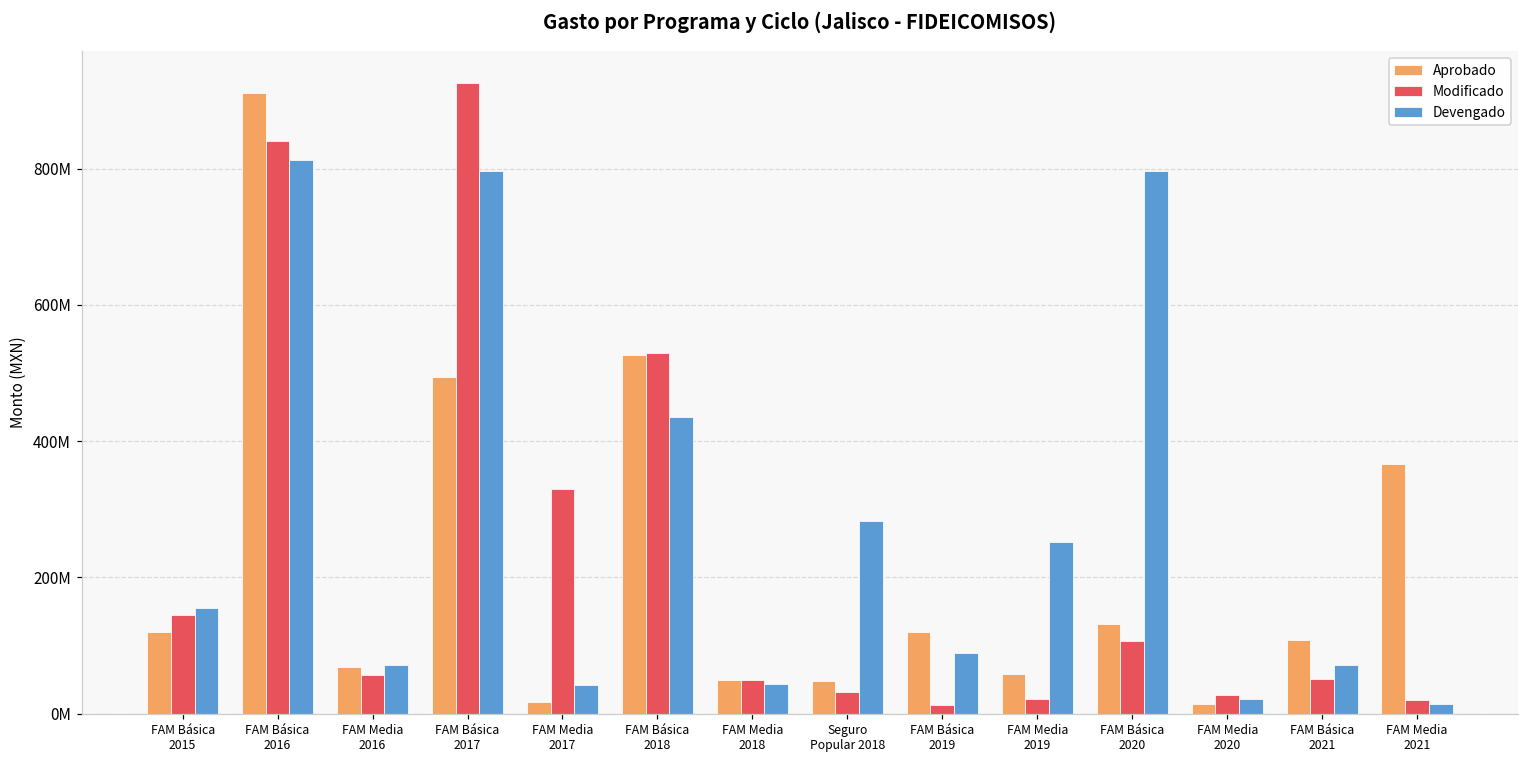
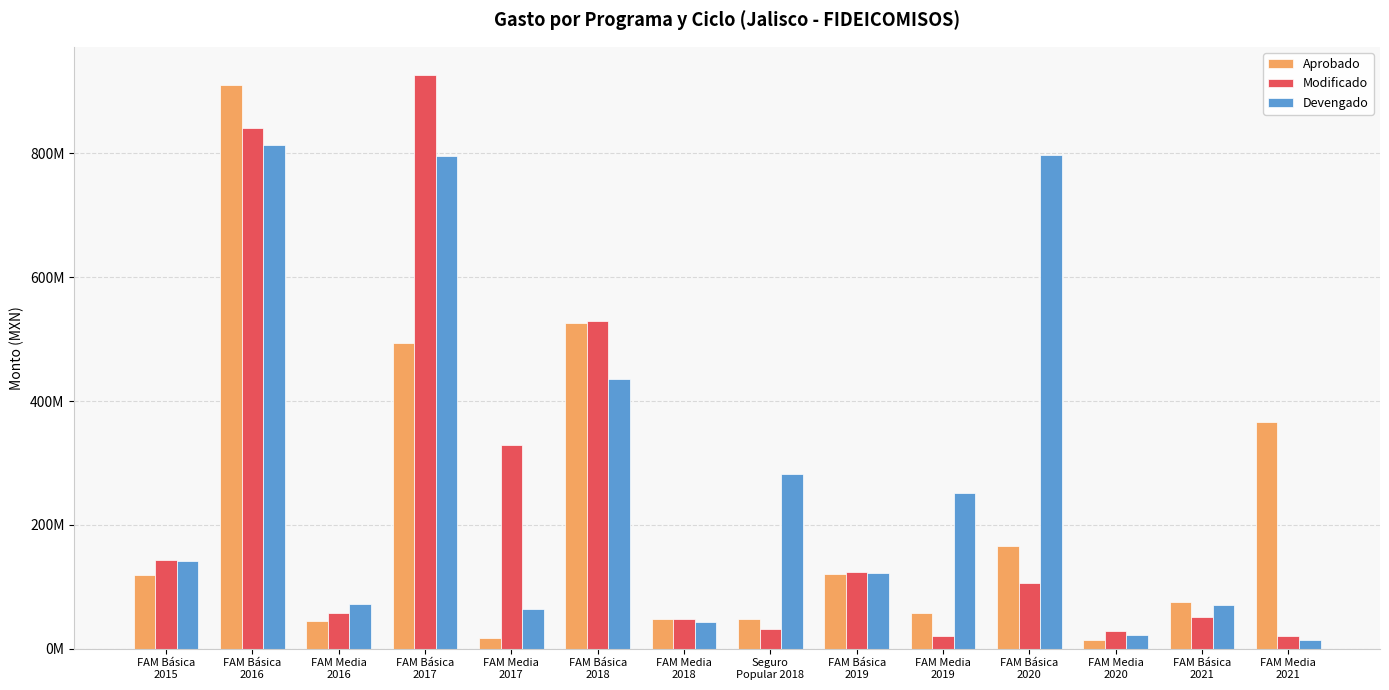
  {
    "Aprobado": {
      "FAM Básica 2015": 120000000,
      "FAM Básica 2016": 910000000,
-     "FAM Media 2016": 70000000,
+     "FAM Media 2016": 40000000,
      "FAM Básica 2017": 490000000,
      "FAM Media 2017": 20000000,
      "FAM Básica 2018": 530000000,
      "FAM Media 2018": 50000000,
      "Seguro Popular 2018": 50000000,
      "FAM Básica 2019": 120000000,
      "FAM Media 2019": 60000000,
-     "FAM Básica 2020": 130000000,
+     "FAM Básica 2020": 170000000,
      "FAM Media 2020": 10000000,
-     "FAM Básica 2021": 110000000,
+     "FAM Básica 2021": 80000000,
      "FAM Media 2021": 370000000
    },
    "Modificado": {
      "FAM Básica 2015": 140000000,
      "FAM Básica 2016": 840000000,
      "FAM Media 2016": 60000000,
      "FAM Básica 2017": 930000000,
      "FAM Media 2017": 330000000,
      "FAM Básica 2018": 530000000,
      "FAM Media 2018": 50000000,
      "Seguro Popular 2018": 30000000,
-     "FAM Básica 2019": 10000000,
+     "FAM Básica 2019": 120000000,
      "FAM Media 2019": 20000000,
      "FAM Básica 2020": 110000000,
      "FAM Media 2020": 30000000,
      "FAM Básica 2021": 50000000,
      "FAM Media 2021": 20000000
    },
    "Devengado": {
-     "FAM Básica 2015": 160000000,
+     "FAM Básica 2015": 140000000,
      "FAM Básica 2016": 810000000,
      "FAM Media 2016": 70000000,
      "FAM Básica 2017": 800000000,
-     "FAM Media 2017": 40000000,
+     "FAM Media 2017": 60000000,
      "FAM Básica 2018": 440000000,
      "FAM Media 2018": 40000000,
      "Seguro Popular 2018": 280000000,
-     "FAM Básica 2019": 90000000,
+     "FAM Básica 2019": 120000000,
      "FAM Media 2019": 250000000,
      "FAM Básica 2020": 800000000,
      "FAM Media 2020": 20000000,
      "FAM Básica 2021": 70000000,
      "FAM Media 2021": 10000000
    }
  }
